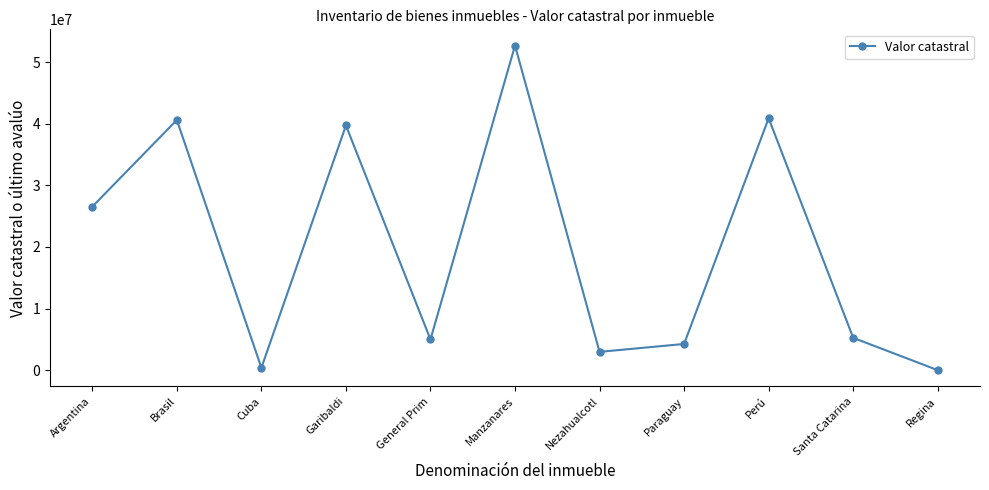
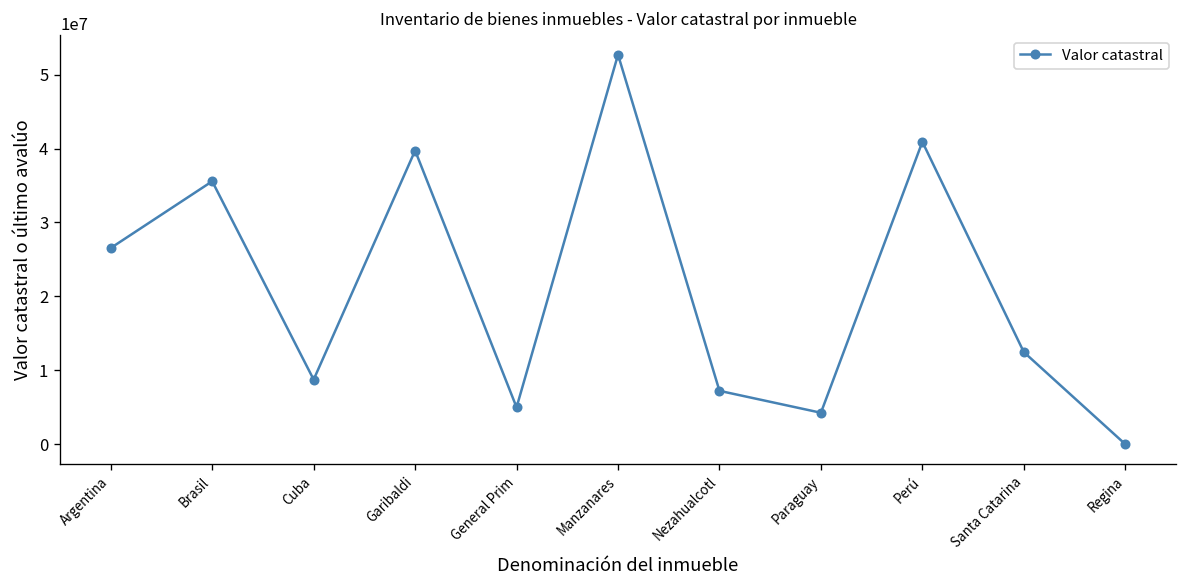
  {
    "Argentina": 27000000,
-   "Brasil": 41000000,
-   "Cuba": 0,
+   "Brasil": 36000000,
+   "Cuba": 9000000,
    "Garibaldi": 40000000,
    "General Prim": 5000000,
    "Manzanares": 53000000,
-   "Nezahualcotl": 3000000,
+   "Nezahualcotl": 7000000,
    "Paraguay": 4000000,
    "Perú": 41000000,
-   "Santa Catarina": 5000000,
+   "Santa Catarina": 12000000,
    "Regina": 0
  }
